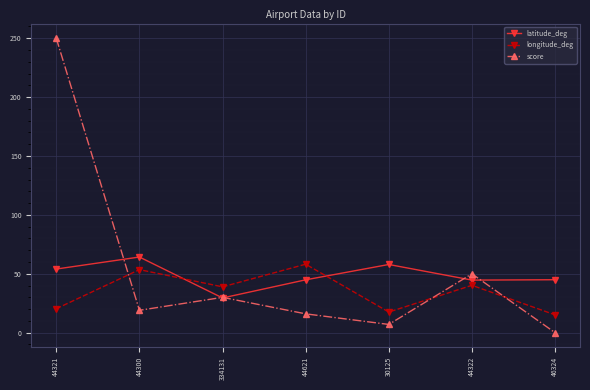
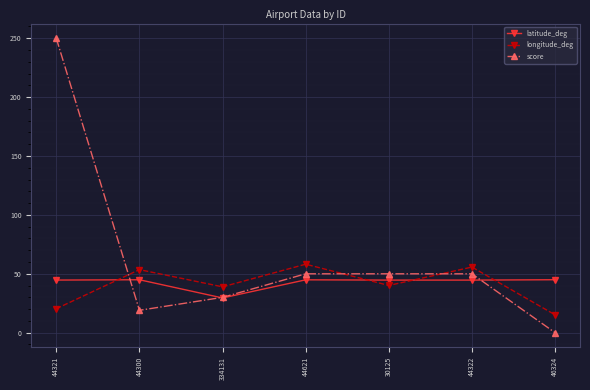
  {
    "latitude_deg": {
-     "44321": 54,
-     "44300": 64,
+     "44321": 45,
+     "44300": 45,
      "44621": 45,
-     "30125": 58,
+     "30125": 45,
      "44322": 45,
      "46324": 45
    },
    "longitude_deg": {
      "44321": 20,
      "44300": 54,
      "334131": 39,
      "44621": 58,
-     "30125": 18,
-     "44322": 40,
+     "30125": 40,
+     "44322": 56,
      "46324": 15
    },
    "score": {
      "44321": 250,
      "44300": 19,
-     "44621": 16,
-     "30125": 7,
+     "44621": 50,
+     "30125": 50,
      "44322": 50,
      "46324": 0
    }
  }
